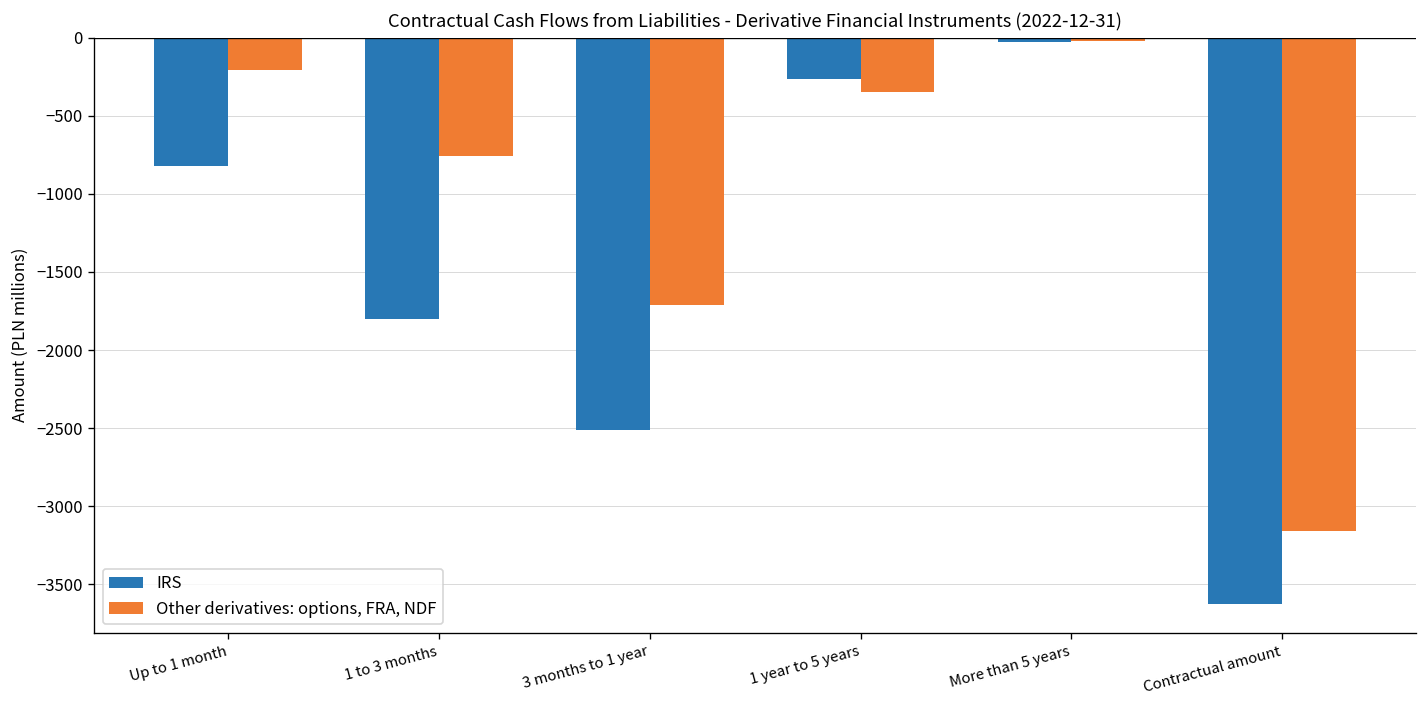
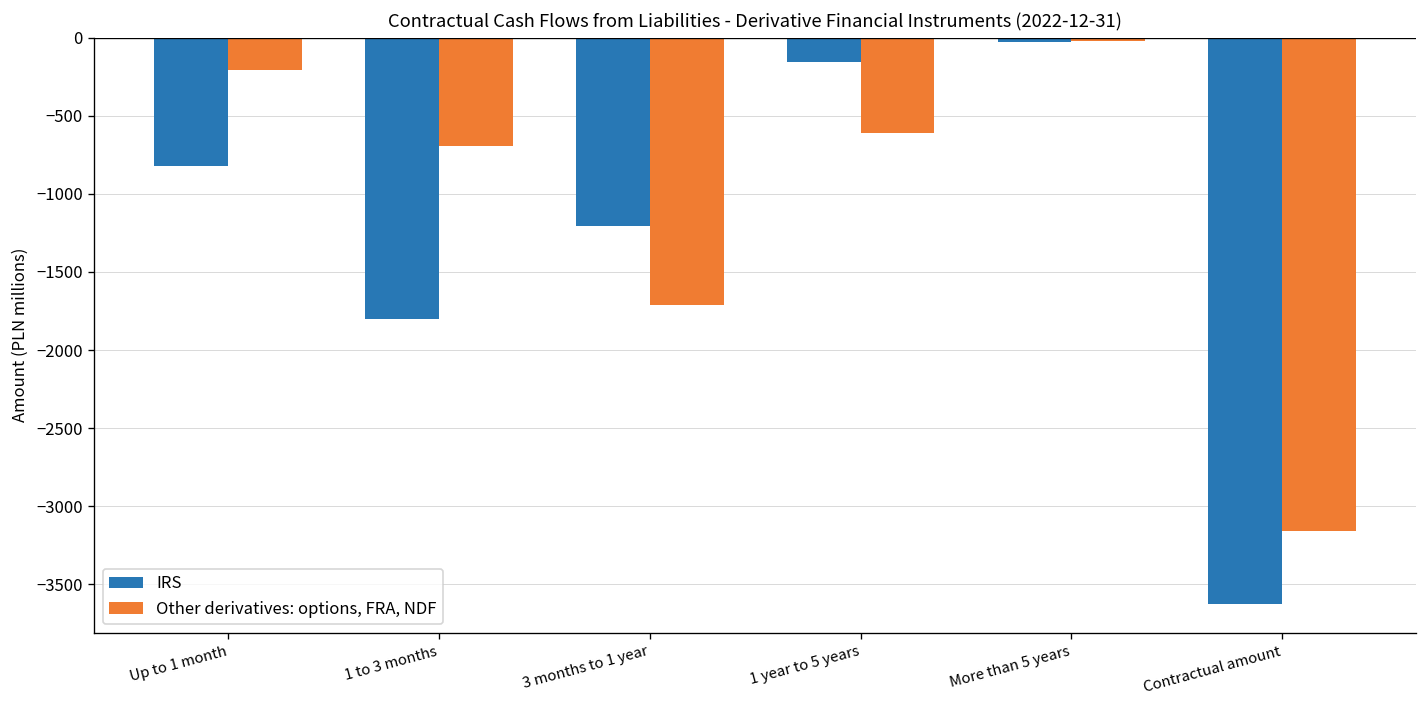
  {
    "IRS": {
      "Up to 1 month": -820,
      "1 to 3 months": -1800,
-     "3 months to 1 year": -2510,
-     "1 year to 5 years": -270,
+     "3 months to 1 year": -1200,
+     "1 year to 5 years": -160,
      "More than 5 years": -30,
      "Contractual amount": -3630
    },
    "Other derivatives: options, FRA, NDF": {
      "Up to 1 month": -210,
-     "1 to 3 months": -760,
+     "1 to 3 months": -690,
      "3 months to 1 year": -1710,
-     "1 year to 5 years": -350,
+     "1 year to 5 years": -610,
      "Contractual amount": -3160
    }
  }
